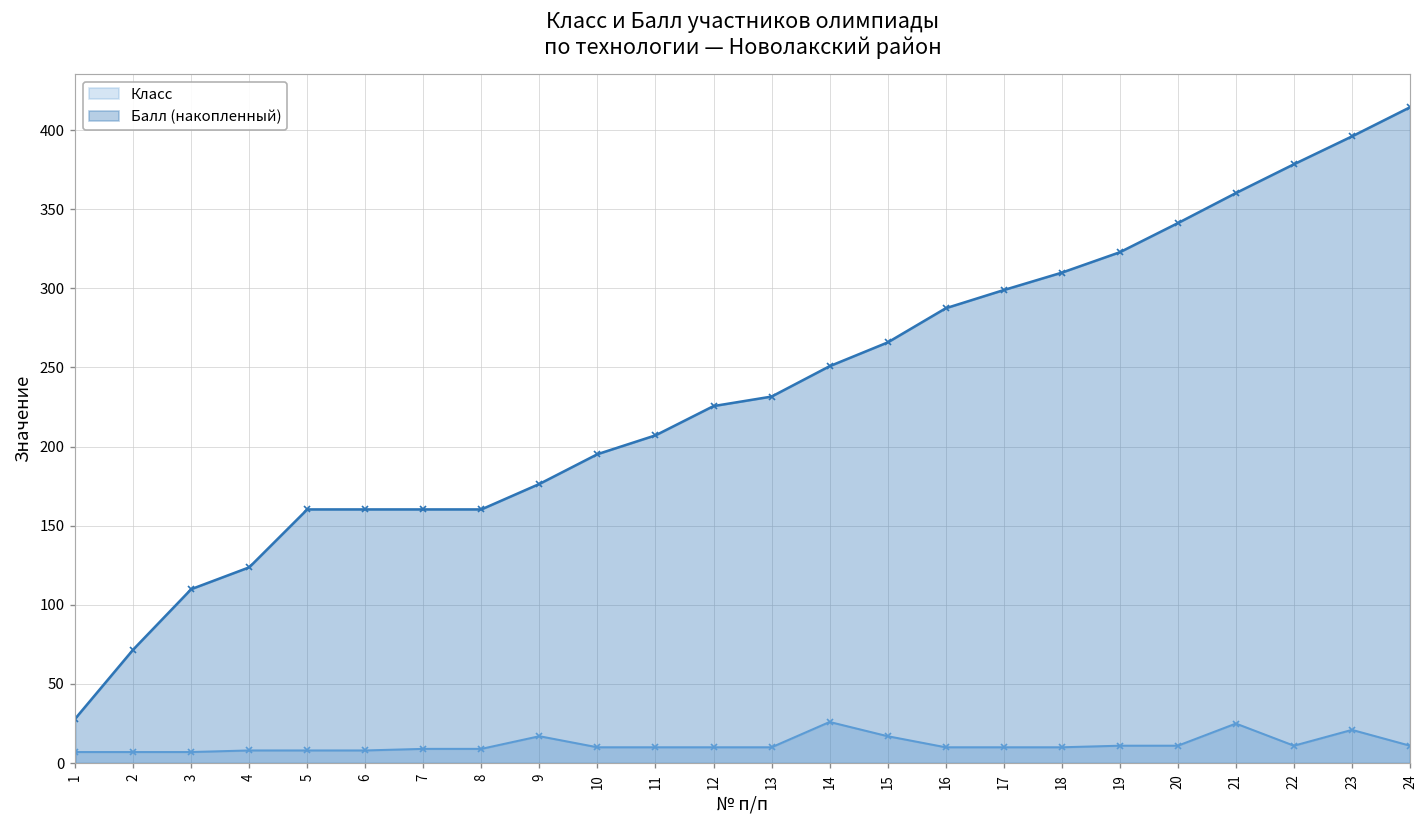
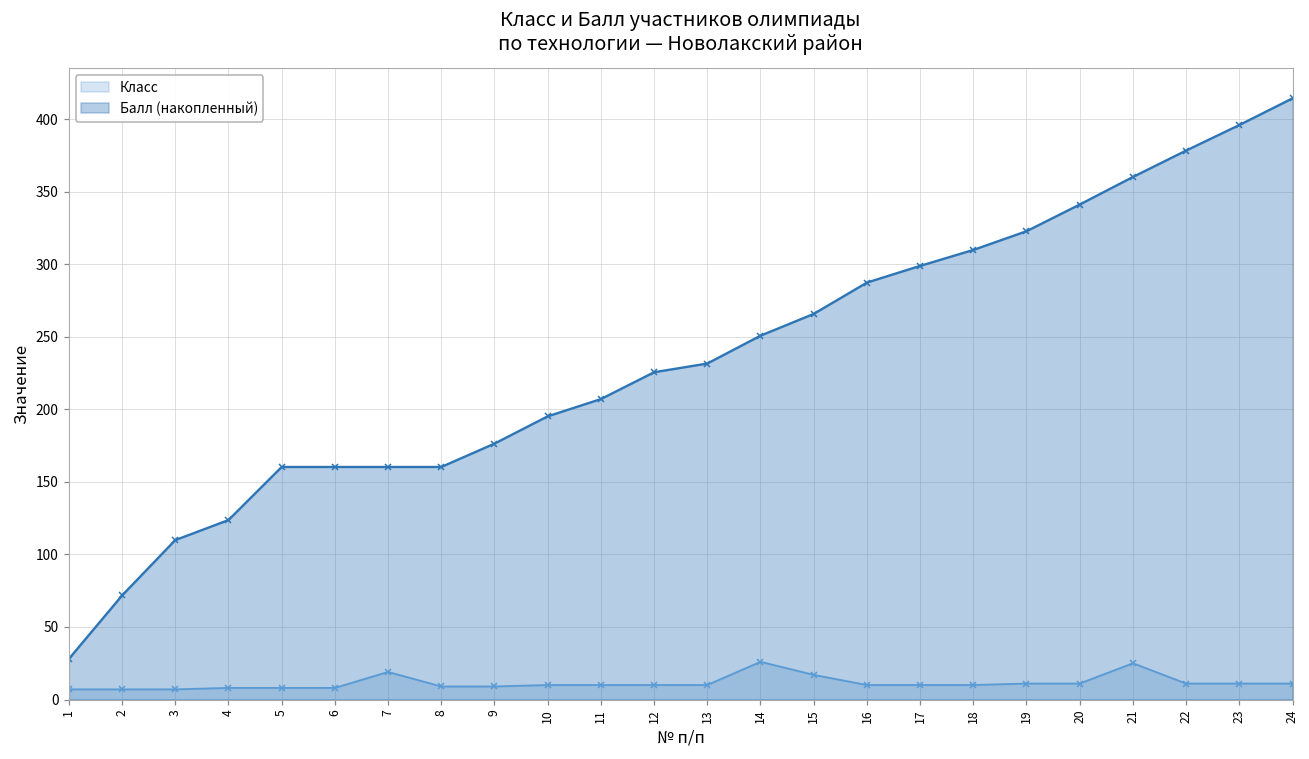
  {
    "Класс": {
      "1": 7,
      "2": 7,
      "3": 7,
      "4": 8,
      "5": 8,
      "6": 8,
-     "7": 9,
+     "7": 19,
      "8": 9,
-     "9": 17,
+     "9": 9,
      "10": 10,
      "11": 10,
      "12": 10,
      "13": 10,
      "14": 26,
      "15": 17,
      "16": 10,
      "17": 10,
      "18": 10,
      "19": 11,
      "20": 11,
      "21": 25,
      "22": 11,
-     "23": 21,
+     "23": 11,
      "24": 11
    },
    "Балл (накопленный)": {
      "1": 28,
      "2": 72,
      "3": 110,
      "4": 124,
      "5": 160,
      "6": 160,
      "7": 160,
      "8": 160,
      "9": 176,
      "10": 195,
      "11": 207,
      "12": 226,
      "13": 232,
      "14": 251,
      "15": 266,
      "16": 287,
      "17": 299,
      "18": 310,
      "19": 323,
      "20": 341,
      "21": 360,
      "22": 378,
      "23": 396,
      "24": 414
    }
  }
